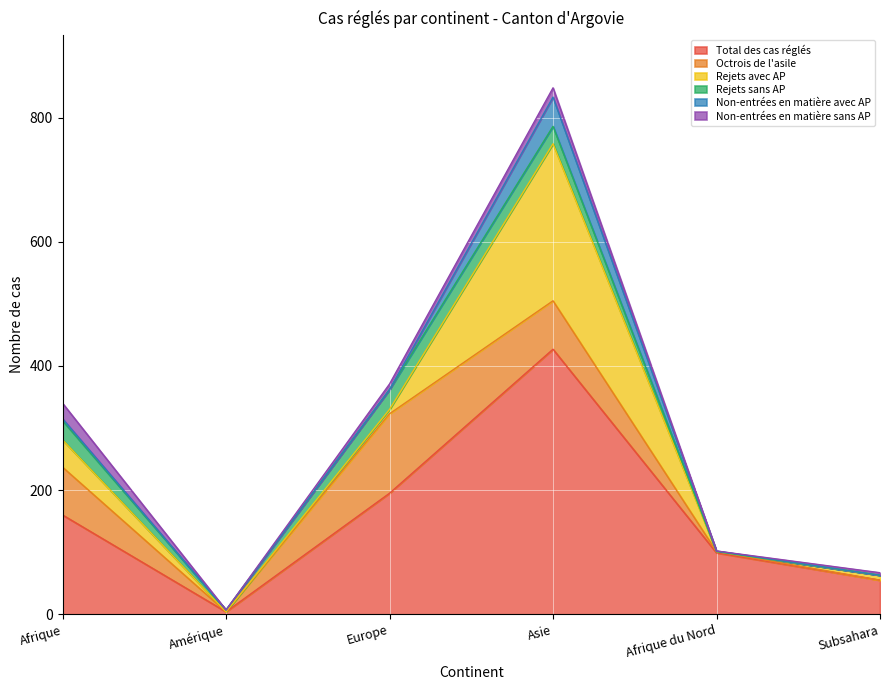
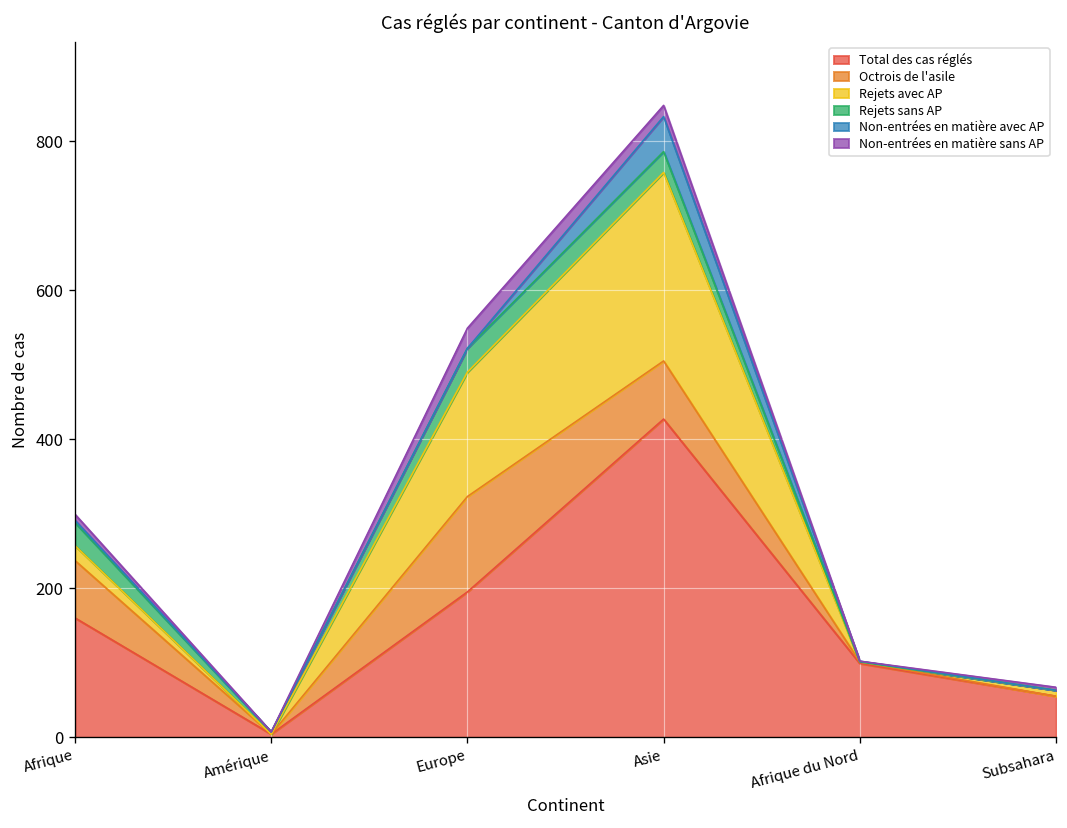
  {
    "Rejets avec AP": {
-     "Afrique": 40,
-     "Europe": 10,
+     "Afrique": 20,
+     "Europe": 170,
      "Asie": 250
    },
    "Rejets sans AP": {
      "Asie": 30
    },
    "Non-entrées en matière avec AP": {
      "Asie": 50
    },
    "Non-entrées en matière sans AP": {
-     "Afrique": 30,
-     "Europe": 10,
+     "Afrique": 10,
+     "Europe": 30,
      "Asie": 20
    }
  }
